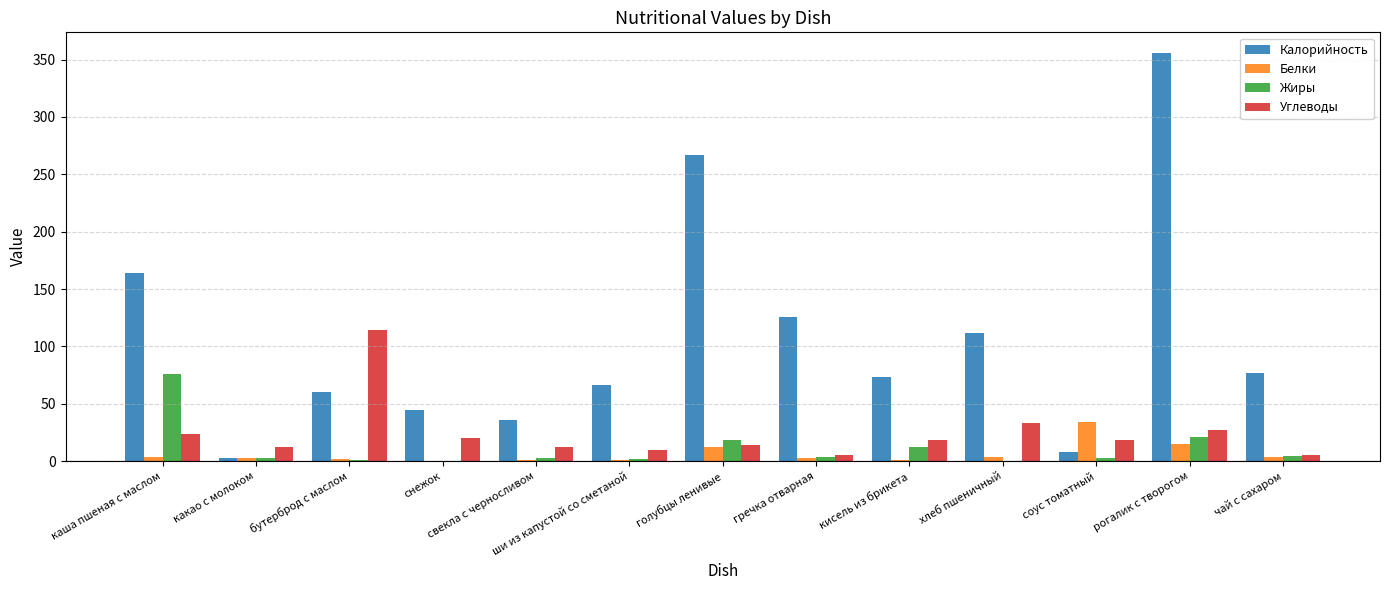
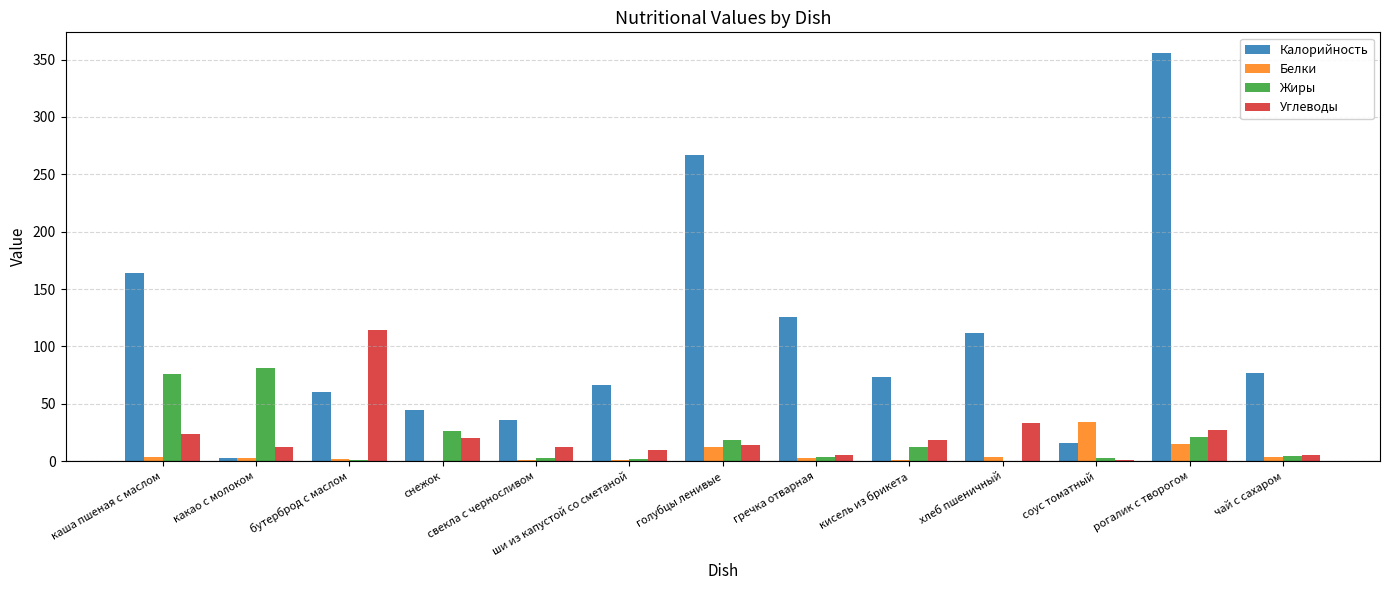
  {
    "Калорийность": {
      "каша пшеная с маслом": 164,
      "какао с молоком": 2,
      "бутерброд с маслом": 60,
      "снежок": 45,
      "свекла с черносливом": 36,
      "ши из капустой со сметаной": 66,
      "голубцы ленивые": 267,
      "гречка отварная": 126,
      "кисель из брикета": 73,
      "хлеб пшеничный": 112,
-     "соус томатный": 8,
+     "соус томатный": 16,
      "рогалик с творогом": 356,
      "чай с сахаром": 77
    },
    "Белки": {
      "каша пшеная с маслом": 4,
      "какао с молоком": 2,
      "голубцы ленивые": 12,
      "гречка отварная": 3,
      "хлеб пшеничный": 4,
      "соус томатный": 34,
      "рогалик с творогом": 15,
      "чай с сахаром": 4
    },
    "Жиры": {
      "каша пшеная с маслом": 76,
-     "какао с молоком": 3,
-     "снежок": 0,
+     "какао с молоком": 81,
+     "снежок": 26,
      "свекла с черносливом": 3,
      "голубцы ленивые": 18,
      "гречка отварная": 4,
      "кисель из брикета": 12,
      "соус томатный": 2,
      "рогалик с творогом": 21,
      "чай с сахаром": 4
    },
    "Углеводы": {
      "каша пшеная с маслом": 24,
      "какао с молоком": 12,
      "бутерброд с маслом": 114,
      "снежок": 20,
      "свекла с черносливом": 12,
      "ши из капустой со сметаной": 10,
      "голубцы ленивые": 14,
      "гречка отварная": 5,
      "кисель из брикета": 18,
      "хлеб пшеничный": 33,
-     "соус томатный": 19,
+     "соус томатный": 1,
      "рогалик с творогом": 27,
      "чай с сахаром": 5
    }
  }
